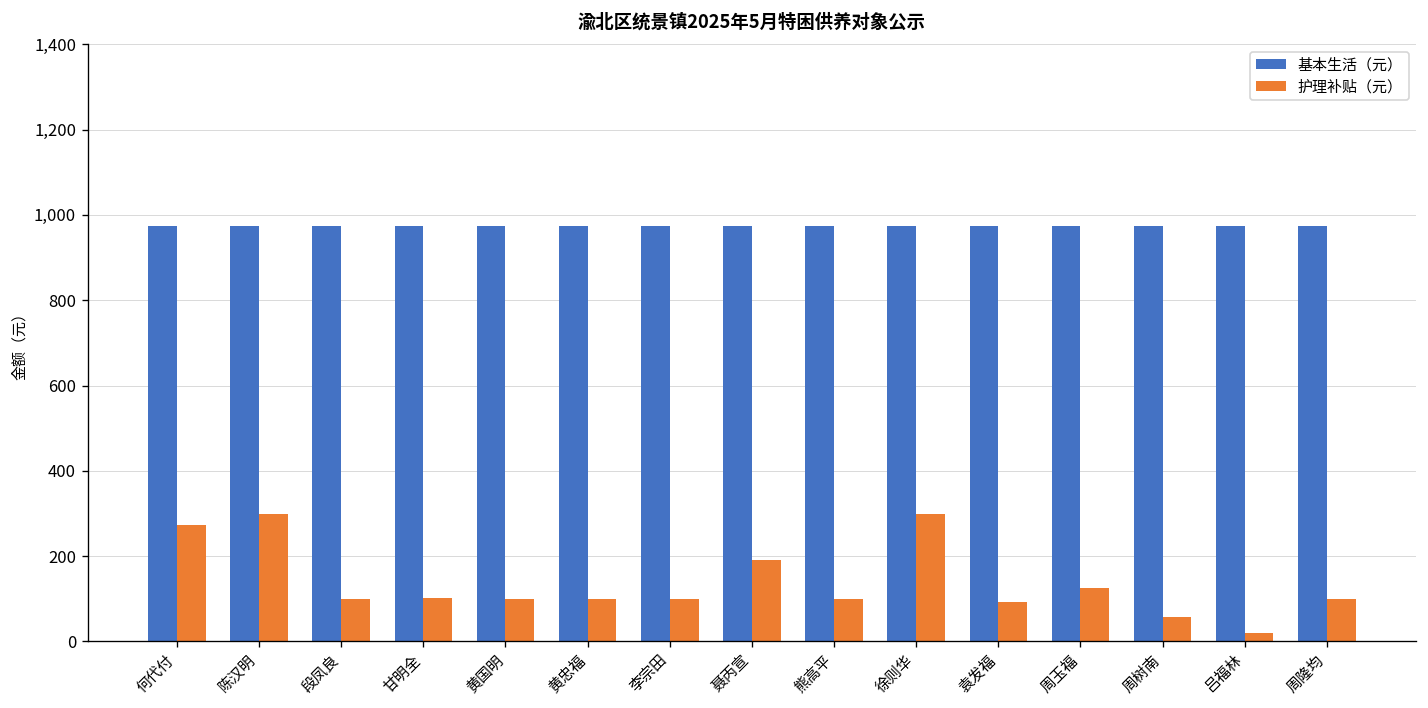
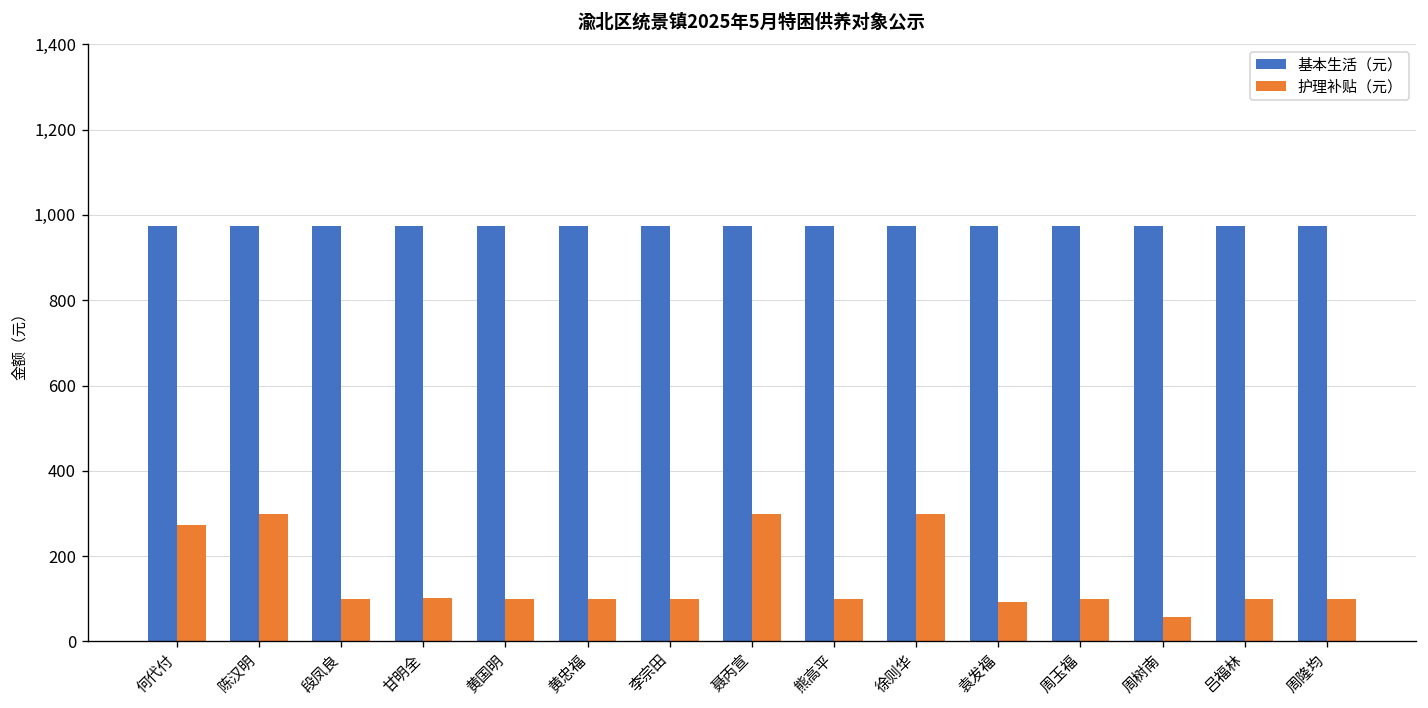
  {
    "基本生活（元）": {
      "何代付": 980,
      "陈汉明": 980,
      "段凤良": 980,
      "甘明全": 980,
      "黄国明": 980,
      "黄忠福": 980,
      "李宗田": 980,
      "聂丙宣": 980,
      "熊高平": 980,
      "徐则华": 980,
      "袁发福": 980,
      "周玉福": 980,
      "周树南": 980,
      "吕福林": 980,
      "周隆均": 980
    },
    "护理补贴（元）": {
      "何代付": 270,
      "陈汉明": 300,
      "段凤良": 100,
      "甘明全": 100,
      "黄国明": 100,
      "黄忠福": 100,
      "李宗田": 100,
-     "聂丙宣": 190,
+     "聂丙宣": 300,
      "熊高平": 100,
      "徐则华": 300,
      "袁发福": 90,
-     "周玉福": 130,
+     "周玉福": 100,
      "周树南": 60,
-     "吕福林": 20,
+     "吕福林": 100,
      "周隆均": 100
    }
  }
